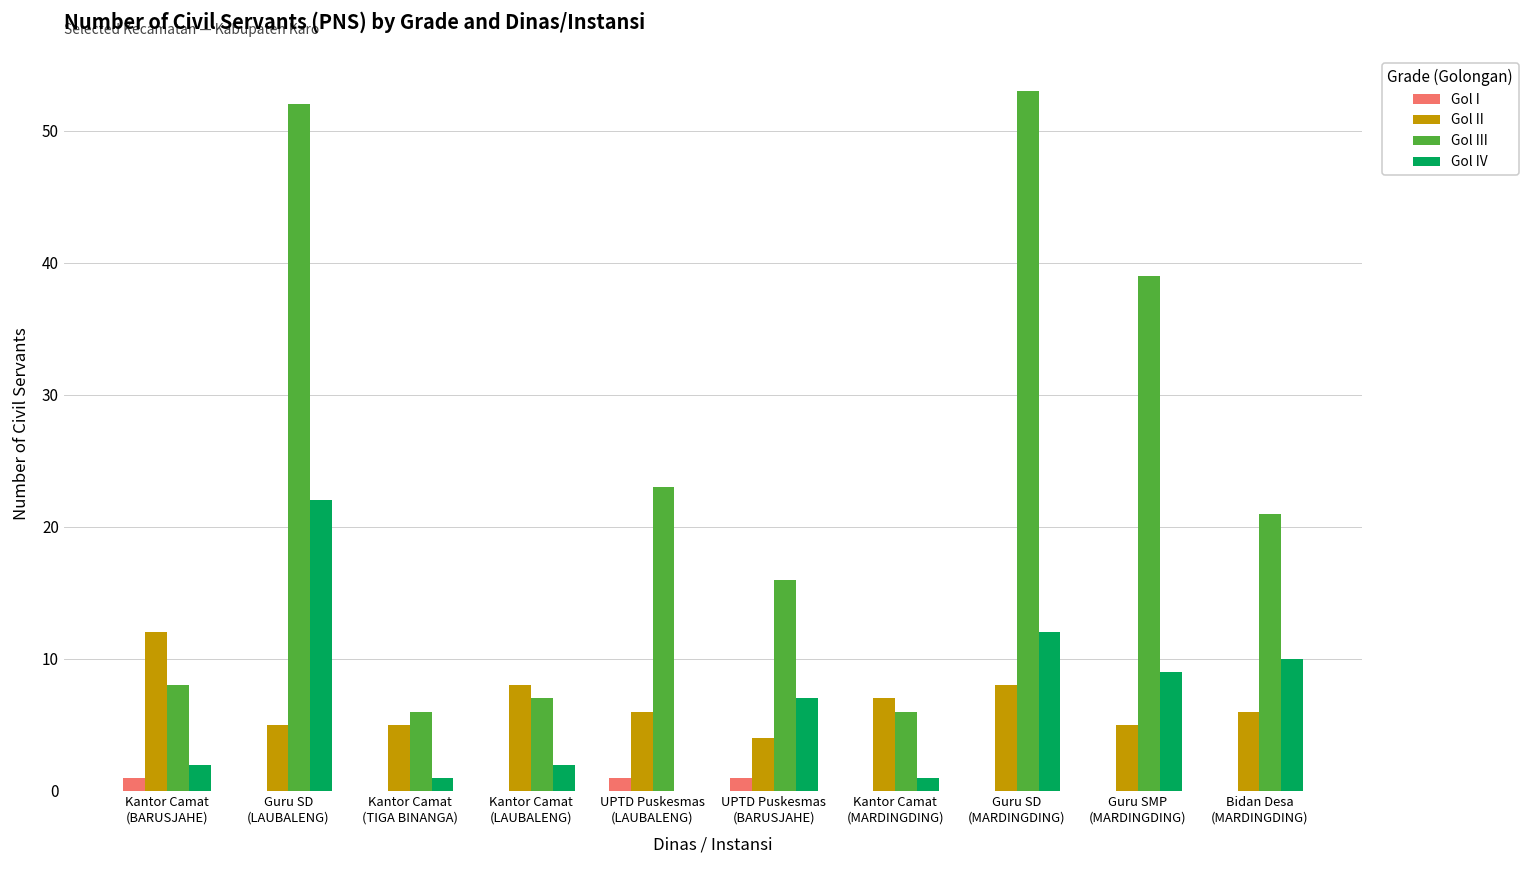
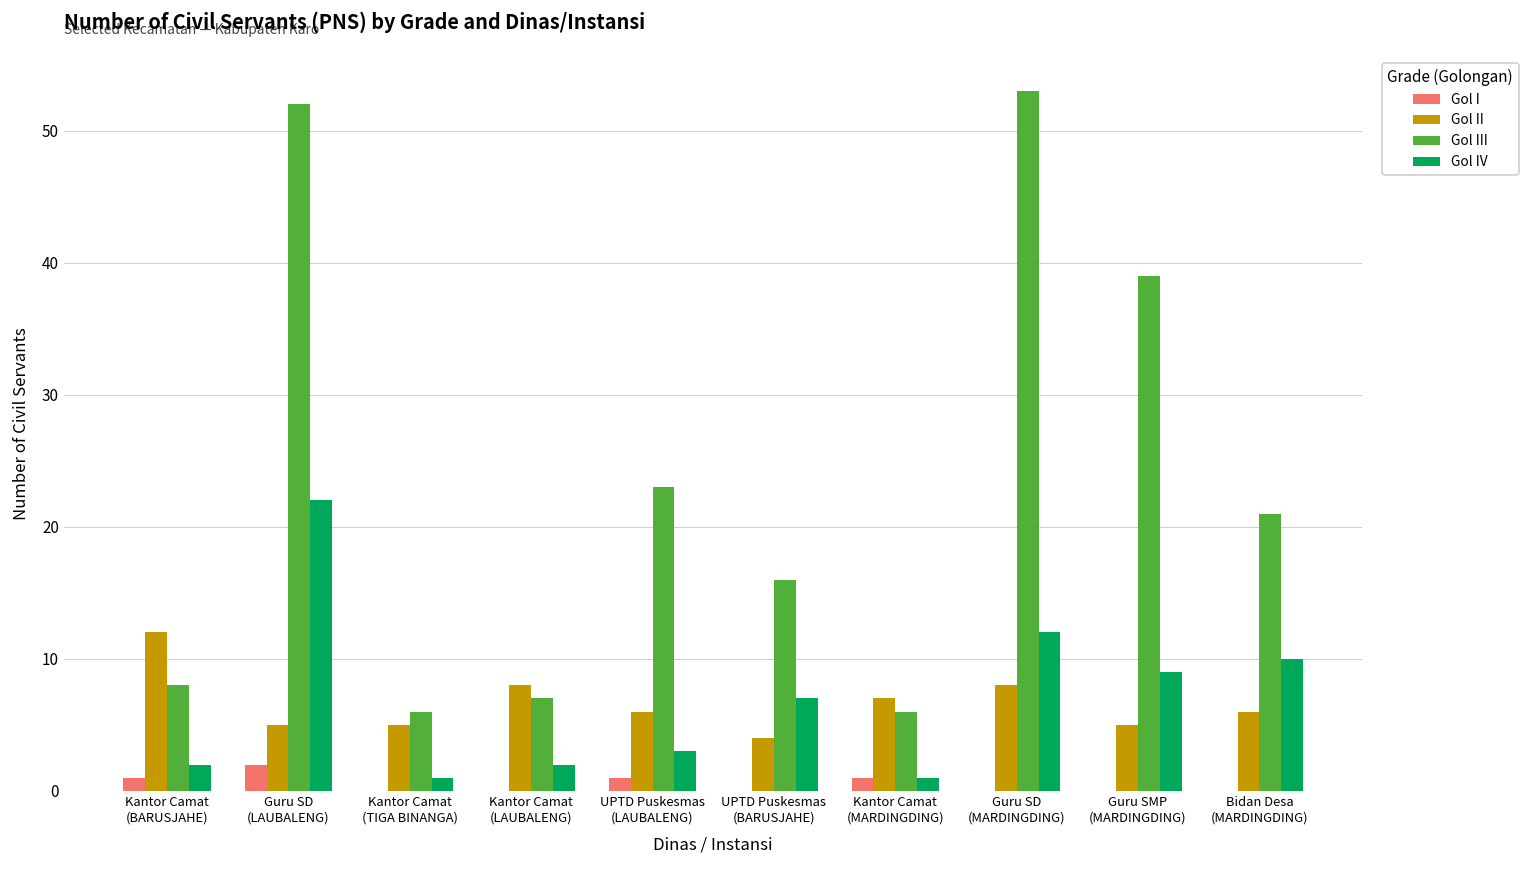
  {
    "Gol I": {
      "Kantor Camat (BARUSJAHE)": 1,
-     "Guru SD (LAUBALENG)": 0,
+     "Guru SD (LAUBALENG)": 2,
      "Kantor Camat (TIGA BINANGA)": 0,
      "Kantor Camat (LAUBALENG)": 0,
      "UPTD Puskesmas (LAUBALENG)": 1,
-     "UPTD Puskesmas (BARUSJAHE)": 1,
-     "Kantor Camat (MARDINGDING)": 0,
+     "UPTD Puskesmas (BARUSJAHE)": 0,
+     "Kantor Camat (MARDINGDING)": 1,
      "Guru SD (MARDINGDING)": 0,
      "Guru SMP (MARDINGDING)": 0,
      "Bidan Desa (MARDINGDING)": 0
    },
    "Gol II": {
      "Kantor Camat (BARUSJAHE)": 12,
      "Guru SD (LAUBALENG)": 5,
      "Kantor Camat (TIGA BINANGA)": 5,
      "Kantor Camat (LAUBALENG)": 8,
      "UPTD Puskesmas (LAUBALENG)": 6,
      "UPTD Puskesmas (BARUSJAHE)": 4,
      "Kantor Camat (MARDINGDING)": 7,
      "Guru SD (MARDINGDING)": 8,
      "Guru SMP (MARDINGDING)": 5,
      "Bidan Desa (MARDINGDING)": 6
    },
    "Gol III": {
      "Kantor Camat (BARUSJAHE)": 8,
      "Guru SD (LAUBALENG)": 52,
      "Kantor Camat (TIGA BINANGA)": 6,
      "Kantor Camat (LAUBALENG)": 7,
      "UPTD Puskesmas (LAUBALENG)": 23,
      "UPTD Puskesmas (BARUSJAHE)": 16,
      "Kantor Camat (MARDINGDING)": 6,
      "Guru SD (MARDINGDING)": 53,
      "Guru SMP (MARDINGDING)": 39,
      "Bidan Desa (MARDINGDING)": 21
    },
    "Gol IV": {
      "Kantor Camat (BARUSJAHE)": 2,
      "Guru SD (LAUBALENG)": 22,
      "Kantor Camat (TIGA BINANGA)": 1,
      "Kantor Camat (LAUBALENG)": 2,
-     "UPTD Puskesmas (LAUBALENG)": 0,
+     "UPTD Puskesmas (LAUBALENG)": 3,
      "UPTD Puskesmas (BARUSJAHE)": 7,
      "Kantor Camat (MARDINGDING)": 1,
      "Guru SD (MARDINGDING)": 12,
      "Guru SMP (MARDINGDING)": 9,
      "Bidan Desa (MARDINGDING)": 10
    }
  }
